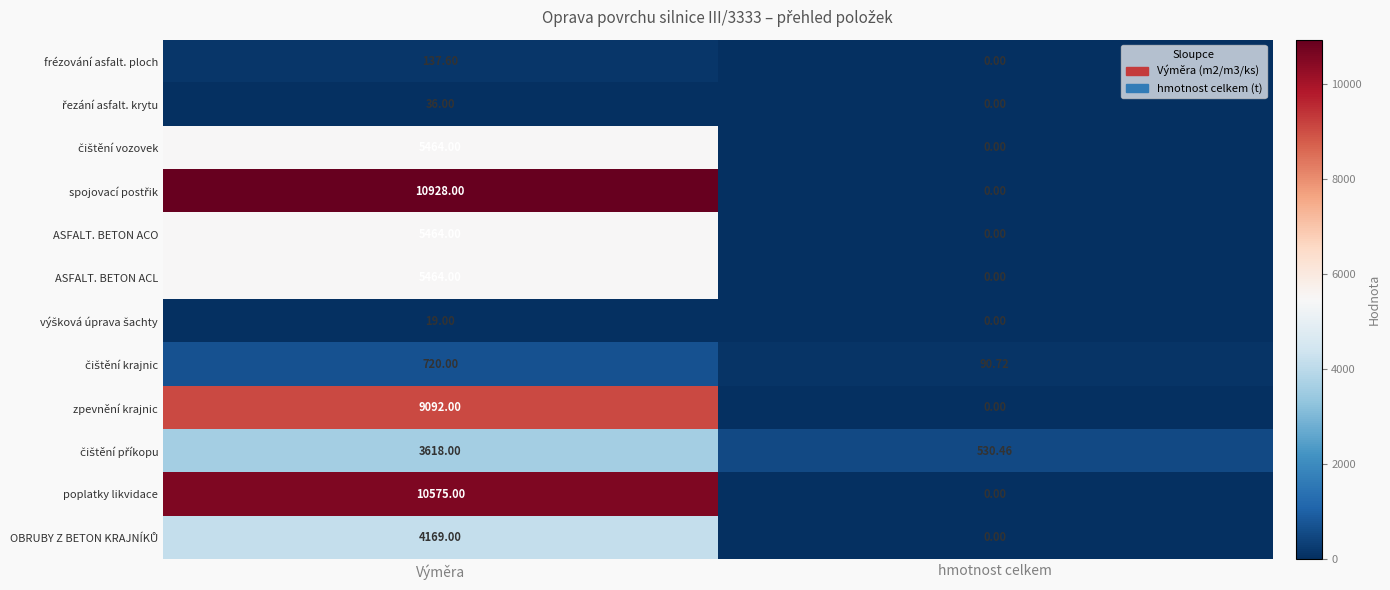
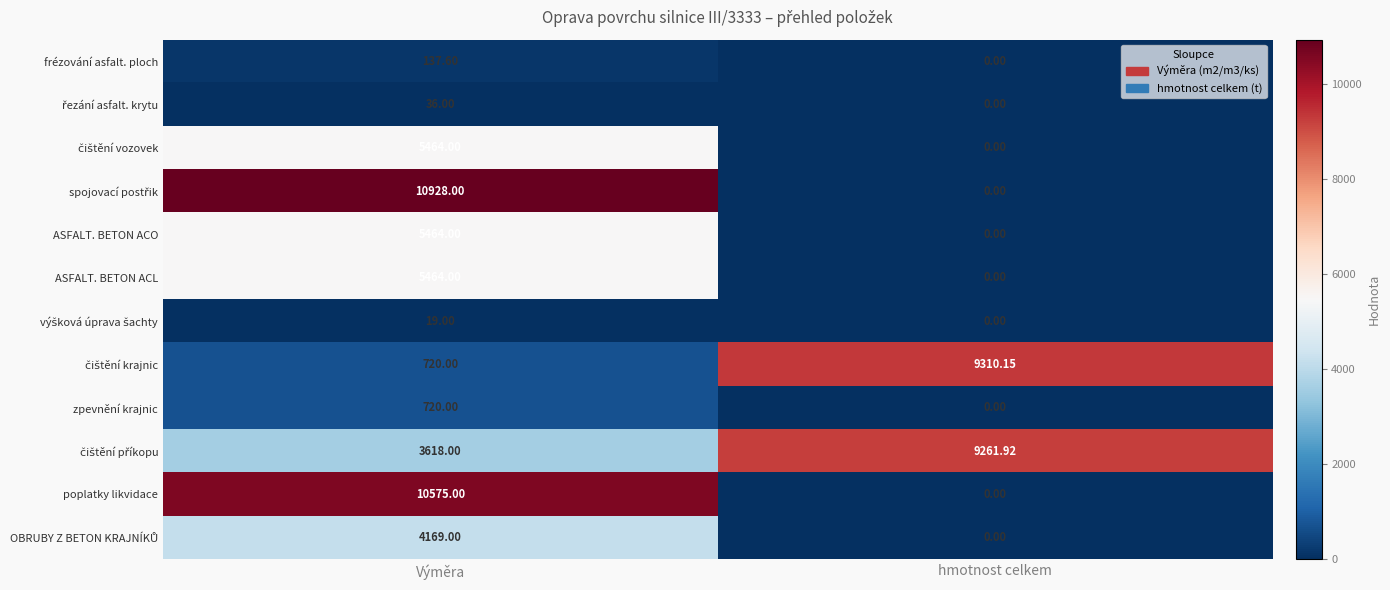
  {
    "frézování asfalt. ploch": {
      "Výměra": 137.60
    },
    "spojovací postřik": {
      "Výměra": 10928.00
    },
    "čištění krajnic": {
      "Výměra": 720.00,
-     "hmotnost celkem": 90.72
+     "hmotnost celkem": 9310.15
    },
    "zpevnění krajnic": {
-     "Výměra": 9092.00
+     "Výměra": 720.00
    },
    "čištění příkopu": {
      "Výměra": 3618.00,
-     "hmotnost celkem": 530.46
+     "hmotnost celkem": 9261.92
    },
    "poplatky likvidace": {
      "Výměra": 10575.00
    },
    "OBRUBY Z BETON KRAJNÍKŮ": {
      "Výměra": 4169.00
    }
  }
